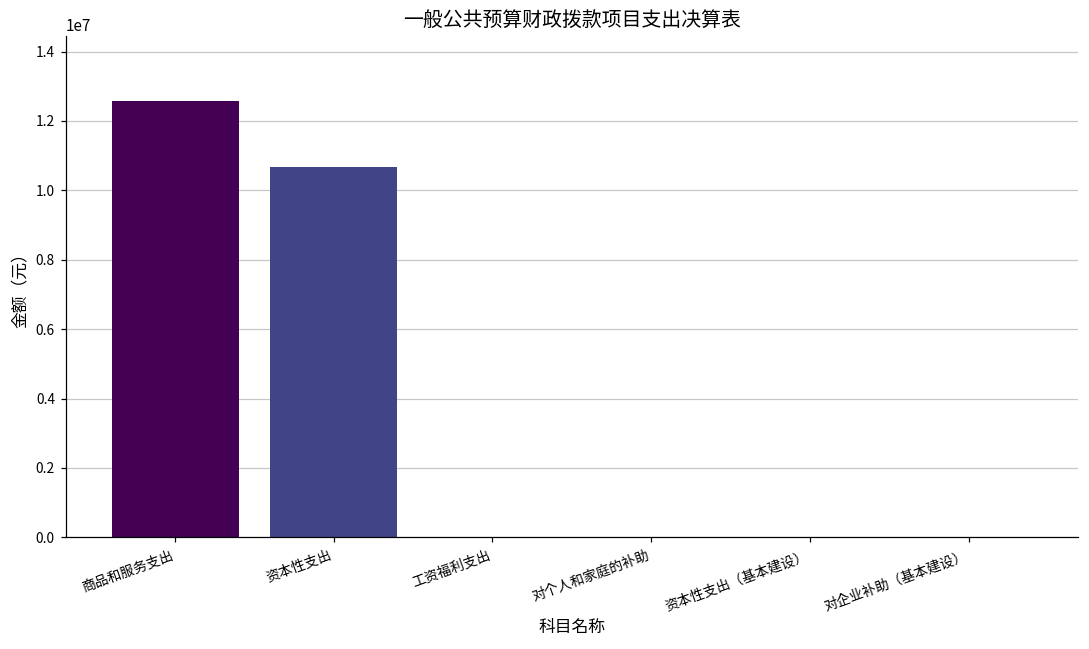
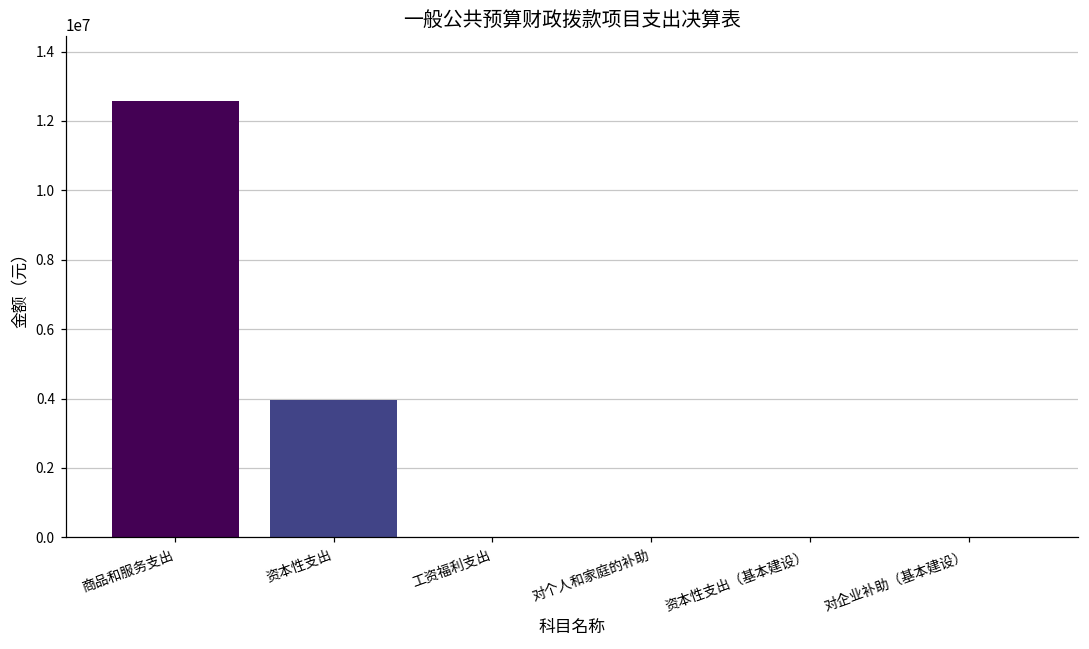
  {
    "商品和服务支出": 12600000,
-   "资本性支出": 10700000,
+   "资本性支出": 4000000,
    "工资福利支出": 0,
    "对个人和家庭的补助": 0,
    "资本性支出（基本建设）": 0,
    "对企业补助（基本建设）": 0
  }
